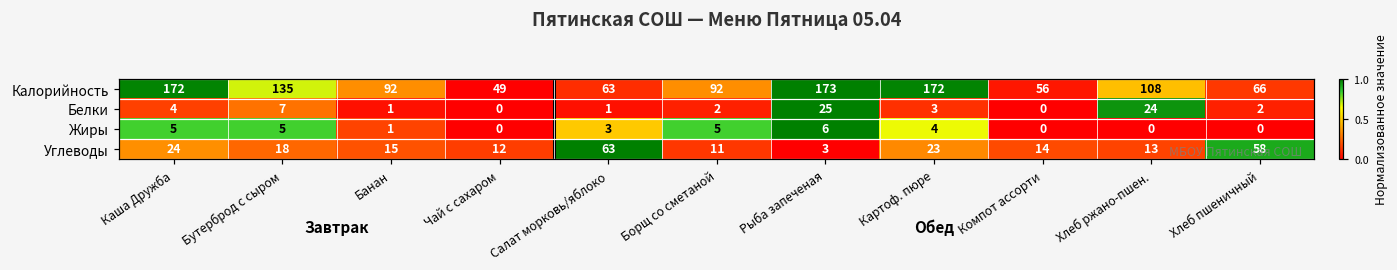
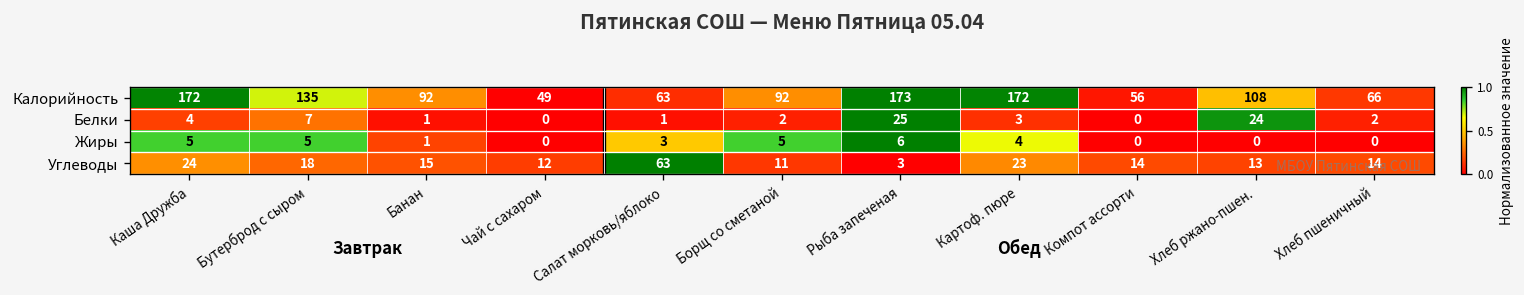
  {
    "Калорийность": {
      "Каша Дружба": 172,
      "Бутерброд с сыром": 135,
      "Банан": 92,
      "Чай с сахаром": 49,
      "Салат морковь/яблоко": 63,
      "Борщ со сметаной": 92,
      "Рыба запеченая": 173,
      "Картоф. пюре": 172,
      "Компот ассорти": 56,
      "Хлеб ржано-пшен.": 108,
      "Хлеб пшеничный": 66
    },
    "Белки": {
      "Каша Дружба": 4,
      "Бутерброд с сыром": 7,
      "Банан": 1,
      "Чай с сахаром": 0,
      "Салат морковь/яблоко": 1,
      "Борщ со сметаной": 2,
      "Рыба запеченая": 25,
      "Картоф. пюре": 3,
      "Компот ассорти": 0,
      "Хлеб ржано-пшен.": 24,
      "Хлеб пшеничный": 2
    },
    "Жиры": {
      "Каша Дружба": 5,
      "Бутерброд с сыром": 5,
      "Банан": 1,
      "Чай с сахаром": 0,
      "Салат морковь/яблоко": 3,
      "Борщ со сметаной": 5,
      "Рыба запеченая": 6,
      "Картоф. пюре": 4,
      "Компот ассорти": 0,
      "Хлеб ржано-пшен.": 0,
      "Хлеб пшеничный": 0
    },
    "Углеводы": {
      "Каша Дружба": 24,
      "Бутерброд с сыром": 18,
      "Банан": 15,
      "Чай с сахаром": 12,
      "Салат морковь/яблоко": 63,
      "Борщ со сметаной": 11,
      "Рыба запеченая": 3,
      "Картоф. пюре": 23,
      "Компот ассорти": 14,
      "Хлеб ржано-пшен.": 13,
-     "Хлеб пшеничный": 58
+     "Хлеб пшеничный": 14
    }
  }
